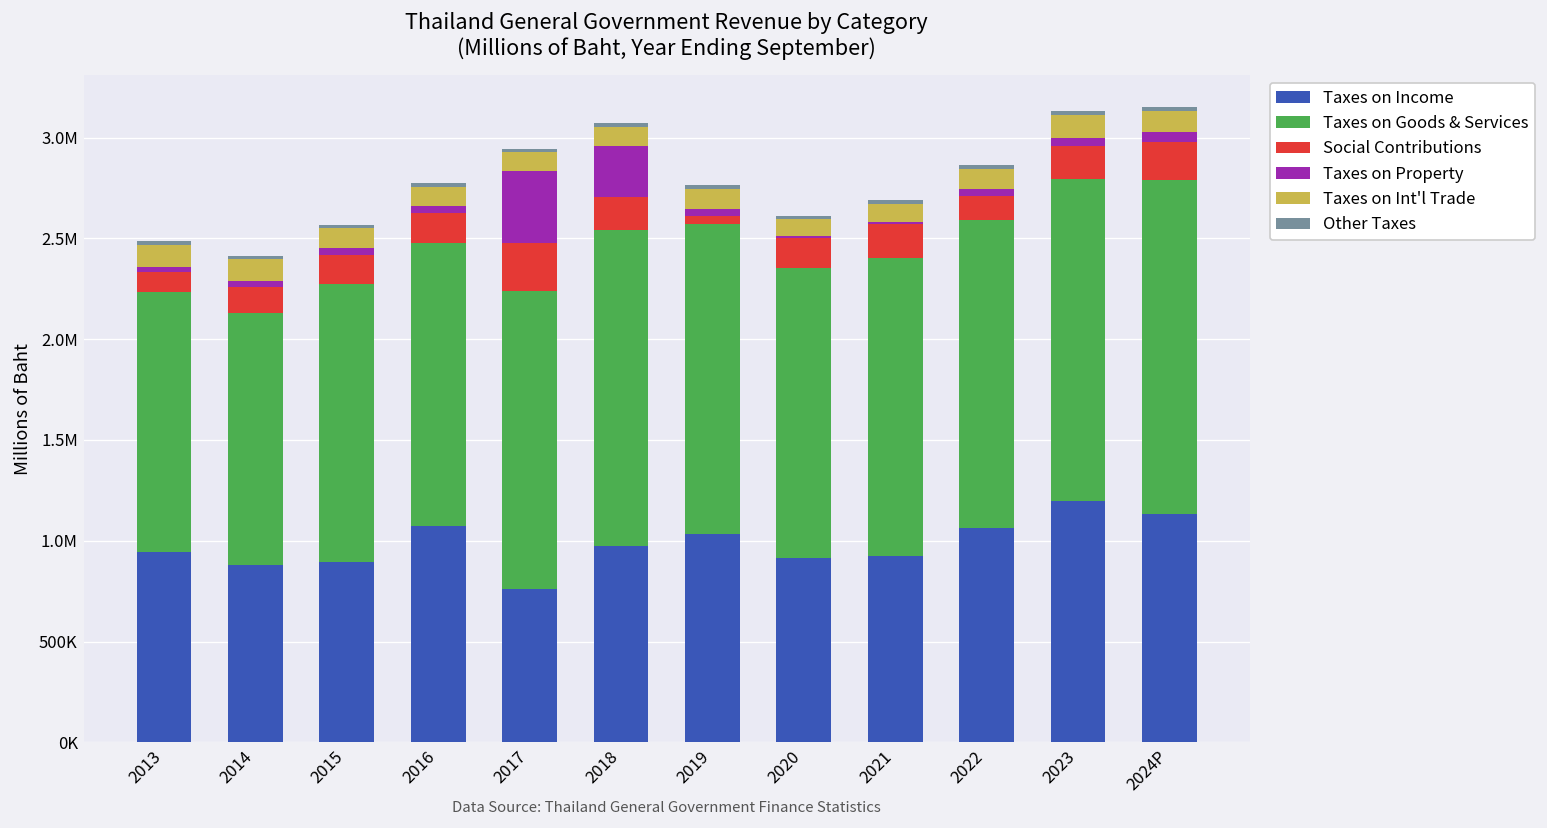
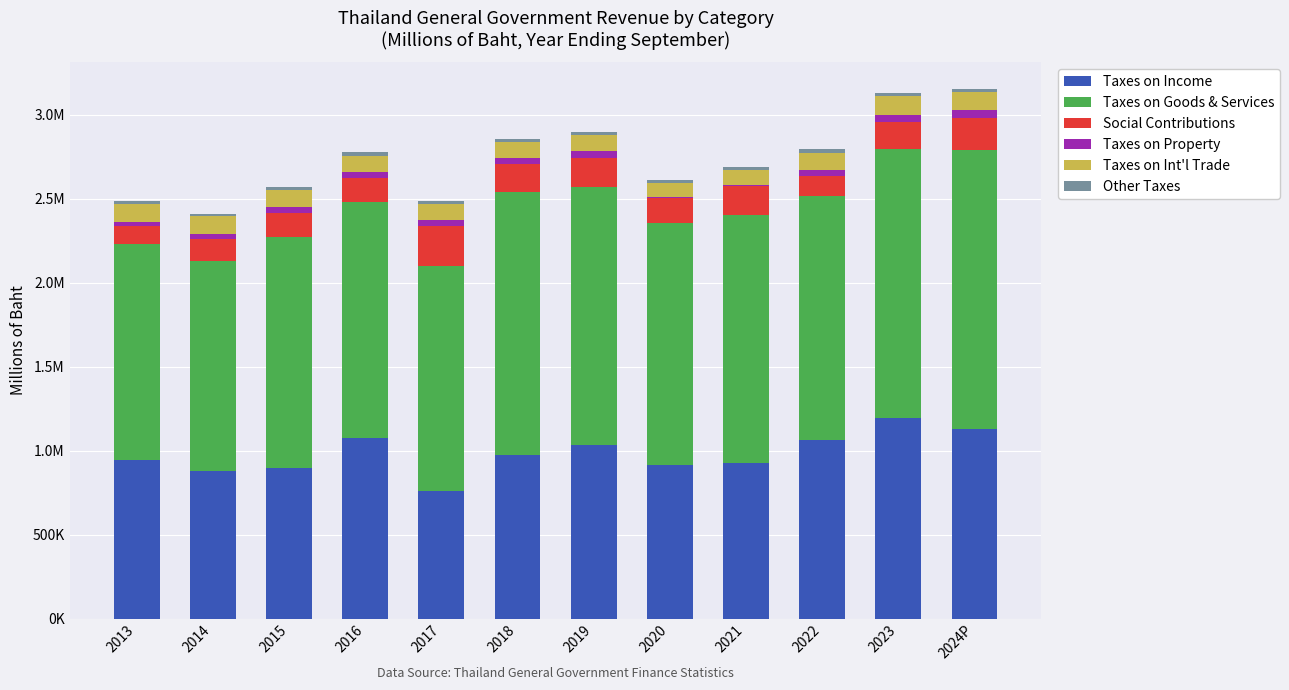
  {
    "Taxes on Income": {
      "2013": 940000,
      "2014": 880000,
      "2015": 900000,
      "2016": 1070000,
      "2017": 760000,
      "2018": 980000,
      "2019": 1030000,
      "2020": 910000,
      "2021": 920000,
      "2022": 1060000,
      "2023": 1200000,
      "2024P": 1130000
    },
    "Taxes on Goods & Services": {
      "2013": 1290000,
      "2014": 1250000,
      "2015": 1380000,
      "2016": 1410000,
-     "2017": 1480000,
+     "2017": 1340000,
      "2018": 1570000,
      "2019": 1540000,
      "2020": 1440000,
      "2021": 1480000,
-     "2022": 1530000,
+     "2022": 1450000,
      "2023": 1600000,
      "2024P": 1660000
    },
    "Social Contributions": {
      "2013": 100000,
      "2014": 130000,
      "2015": 140000,
      "2016": 150000,
      "2017": 240000,
      "2018": 160000,
-     "2019": 40000,
+     "2019": 170000,
      "2020": 150000,
      "2021": 170000,
      "2022": 120000,
      "2023": 160000,
      "2024P": 190000
    },
    "Taxes on Property": {
      "2013": 20000,
      "2014": 30000,
      "2015": 30000,
      "2016": 30000,
-     "2017": 360000,
-     "2018": 250000,
+     "2017": 40000,
+     "2018": 40000,
      "2019": 40000,
      "2022": 40000,
      "2023": 40000,
      "2024P": 50000
    },
    "Taxes on Int'l Trade": {
      "2013": 110000,
      "2014": 110000,
      "2015": 100000,
      "2016": 100000,
      "2017": 90000,
      "2018": 90000,
      "2019": 100000,
      "2020": 80000,
      "2021": 90000,
      "2022": 100000,
      "2023": 120000,
      "2024P": 110000
    },
    "Other Taxes": {
      "2013": 20000,
      "2014": 20000,
      "2015": 20000,
      "2016": 20000,
      "2017": 20000,
      "2018": 20000,
      "2019": 20000,
      "2020": 20000,
      "2021": 20000,
      "2022": 20000,
      "2023": 20000,
      "2024P": 20000
    }
  }
